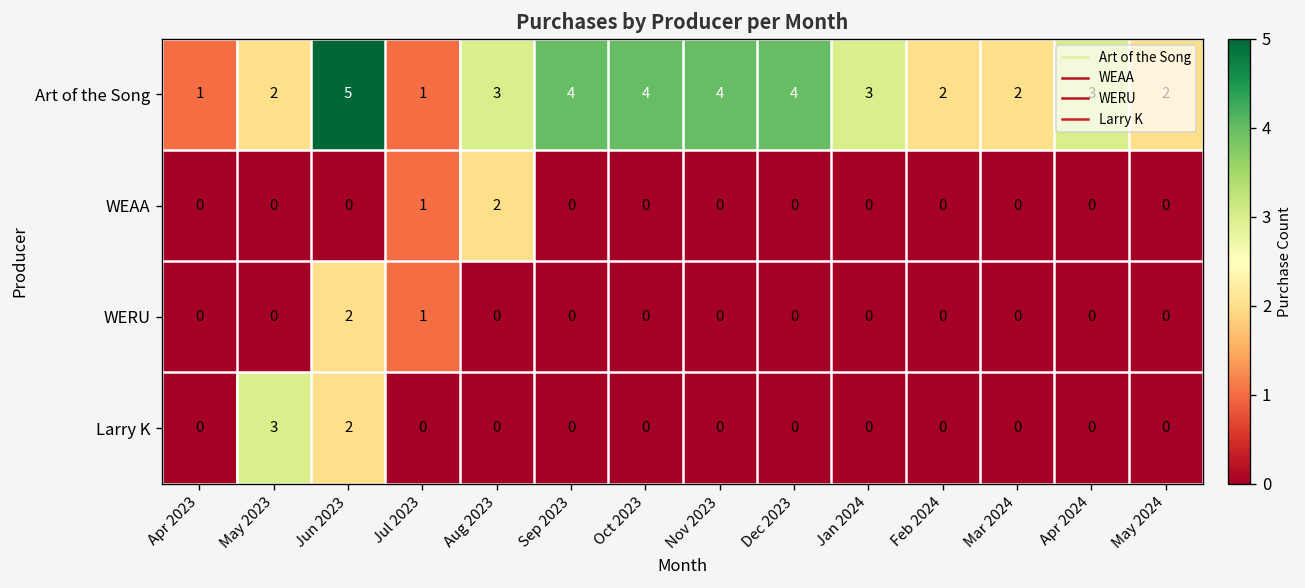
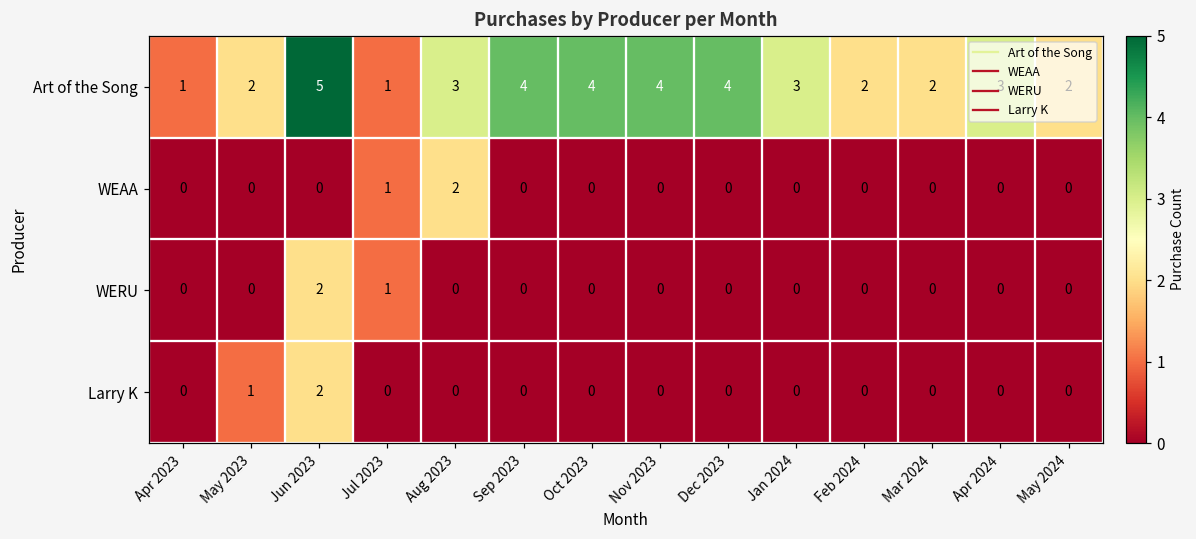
  {
    "Art of the Song": {
      "Apr 2023": 1,
      "May 2023": 2,
      "Jun 2023": 5,
      "Jul 2023": 1,
      "Aug 2023": 3,
      "Sep 2023": 4,
      "Oct 2023": 4,
      "Nov 2023": 4,
      "Dec 2023": 4,
      "Jan 2024": 3,
      "Feb 2024": 2,
      "Mar 2024": 2
    },
    "WEAA": {
      "Apr 2023": 0,
      "May 2023": 0,
      "Jun 2023": 0,
      "Jul 2023": 1,
      "Aug 2023": 2,
      "Sep 2023": 0,
      "Oct 2023": 0,
      "Nov 2023": 0,
      "Dec 2023": 0,
      "Jan 2024": 0,
      "Feb 2024": 0,
      "Mar 2024": 0,
      "Apr 2024": 0,
      "May 2024": 0
    },
    "WERU": {
      "Apr 2023": 0,
      "May 2023": 0,
      "Jun 2023": 2,
      "Jul 2023": 1,
      "Aug 2023": 0,
      "Sep 2023": 0,
      "Oct 2023": 0,
      "Nov 2023": 0,
      "Dec 2023": 0,
      "Jan 2024": 0,
      "Feb 2024": 0,
      "Mar 2024": 0,
      "Apr 2024": 0,
      "May 2024": 0
    },
    "Larry K": {
      "Apr 2023": 0,
-     "May 2023": 3,
+     "May 2023": 1,
      "Jun 2023": 2,
      "Jul 2023": 0,
      "Aug 2023": 0,
      "Sep 2023": 0,
      "Oct 2023": 0,
      "Nov 2023": 0,
      "Dec 2023": 0,
      "Jan 2024": 0,
      "Feb 2024": 0,
      "Mar 2024": 0,
      "Apr 2024": 0,
      "May 2024": 0
    }
  }
